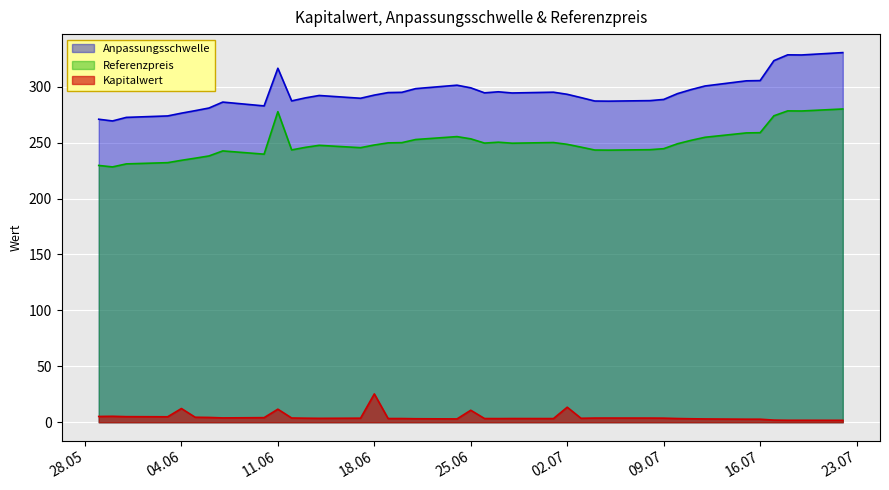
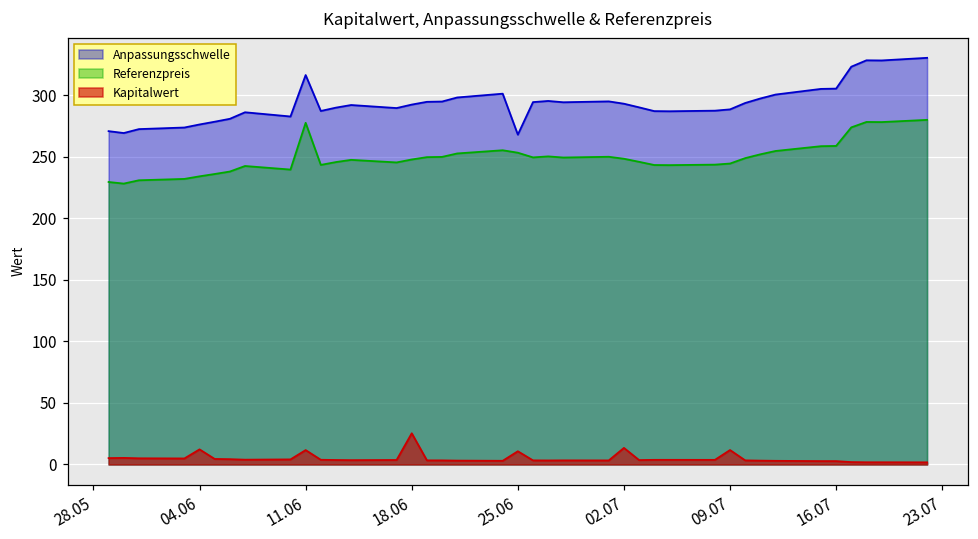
  {
    "Anpassungsschwelle": {
      "04.06": 276,
      "11.06": 317,
      "18.06": 293,
-     "25.06": 299,
+     "25.06": 268,
      "02.07": 293,
      "09.07": 289,
      "16.07": 306
    },
    "Referenzpreis": {
      "04.06": 234,
      "11.06": 278,
      "18.06": 248,
      "25.06": 253,
      "02.07": 249,
      "09.07": 245,
      "16.07": 259
    },
    "Kapitalwert": {
      "04.06": 12,
      "11.06": 12,
      "18.06": 25,
      "25.06": 11,
      "02.07": 13,
-     "09.07": 4,
+     "09.07": 12,
      "16.07": 3
    }
  }
